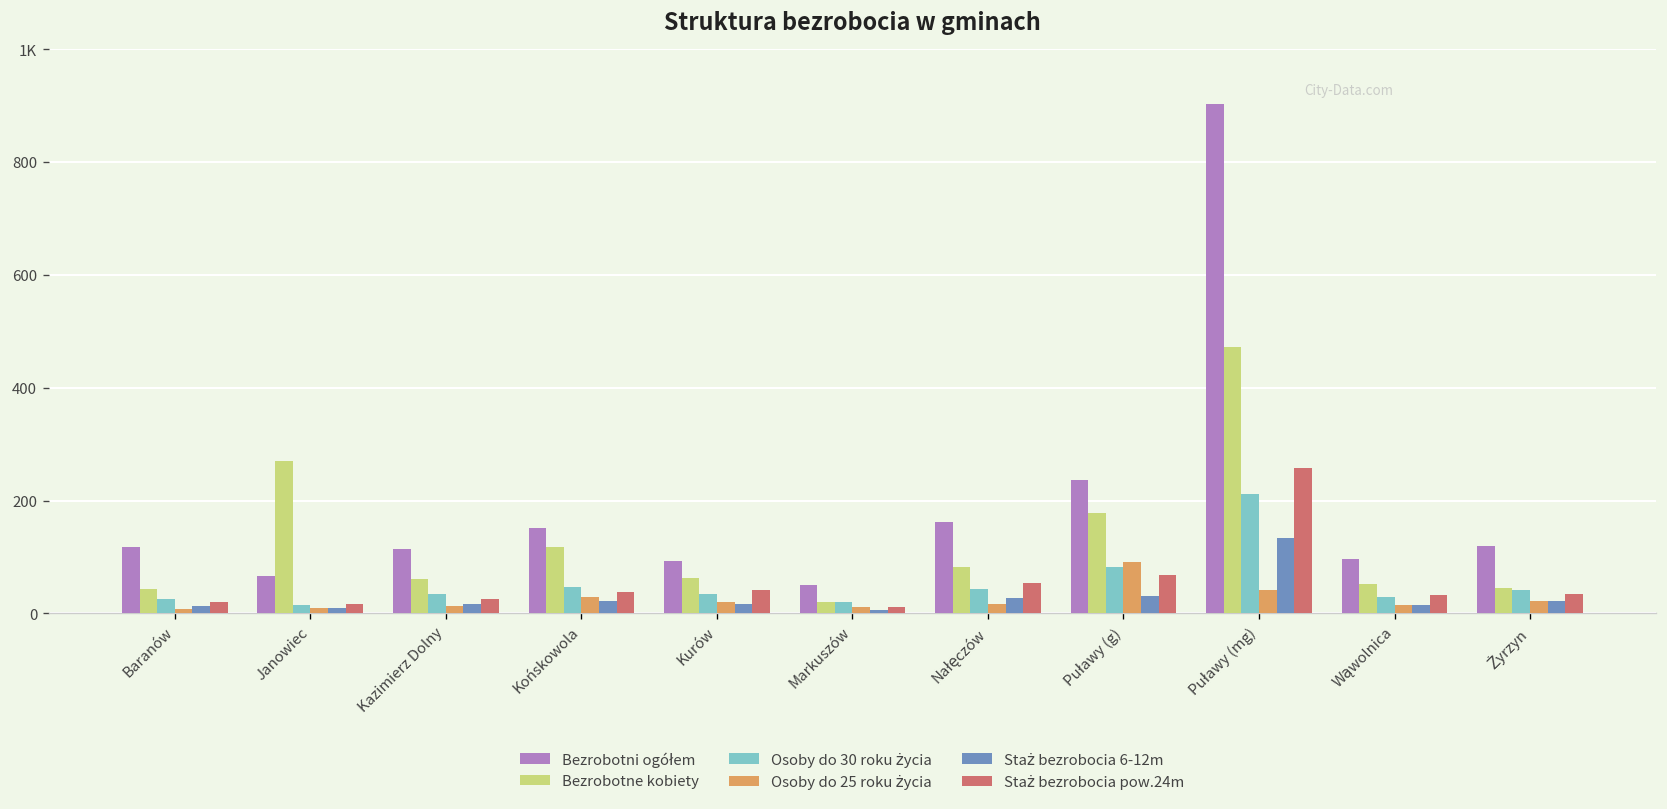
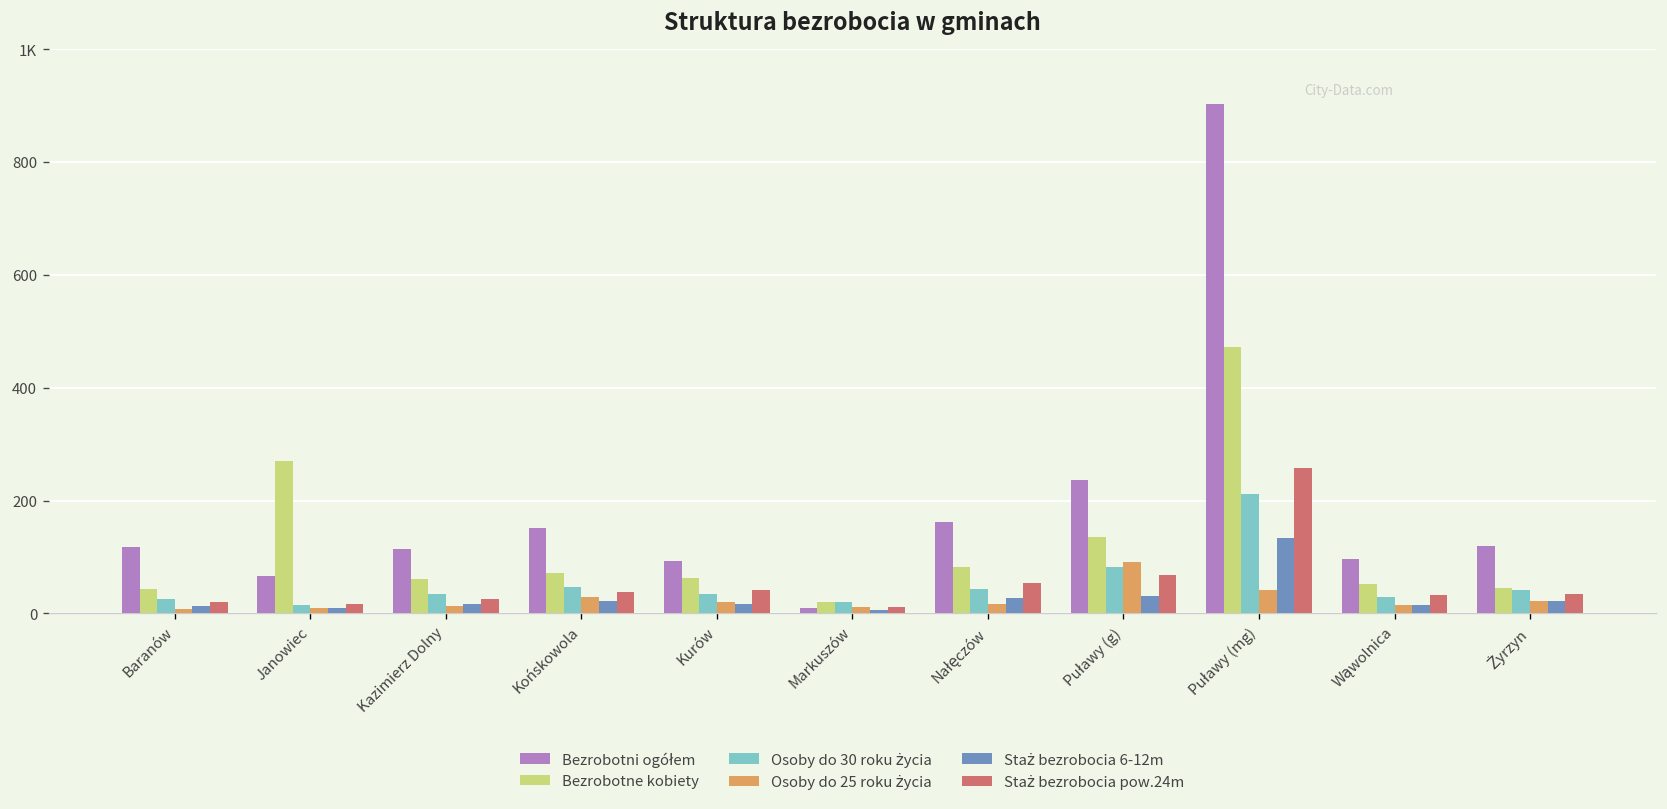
  {
    "Bezrobotni ogółem": {
      "Baranów": 120,
      "Janowiec": 70,
      "Kazimierz Dolny": 120,
      "Końskowola": 150,
      "Kurów": 90,
-     "Markuszów": 50,
+     "Markuszów": 10,
      "Nałęczów": 160,
      "Puławy (g)": 240,
      "Puławy (mg)": 900,
      "Wąwolnica": 100,
      "Żyrzyn": 120
    },
    "Bezrobotne kobiety": {
      "Baranów": 40,
      "Janowiec": 270,
      "Kazimierz Dolny": 60,
-     "Końskowola": 120,
+     "Końskowola": 70,
      "Kurów": 60,
      "Markuszów": 20,
      "Nałęczów": 80,
-     "Puławy (g)": 180,
+     "Puławy (g)": 140,
      "Puławy (mg)": 470,
      "Wąwolnica": 50,
      "Żyrzyn": 50
    }
  }
